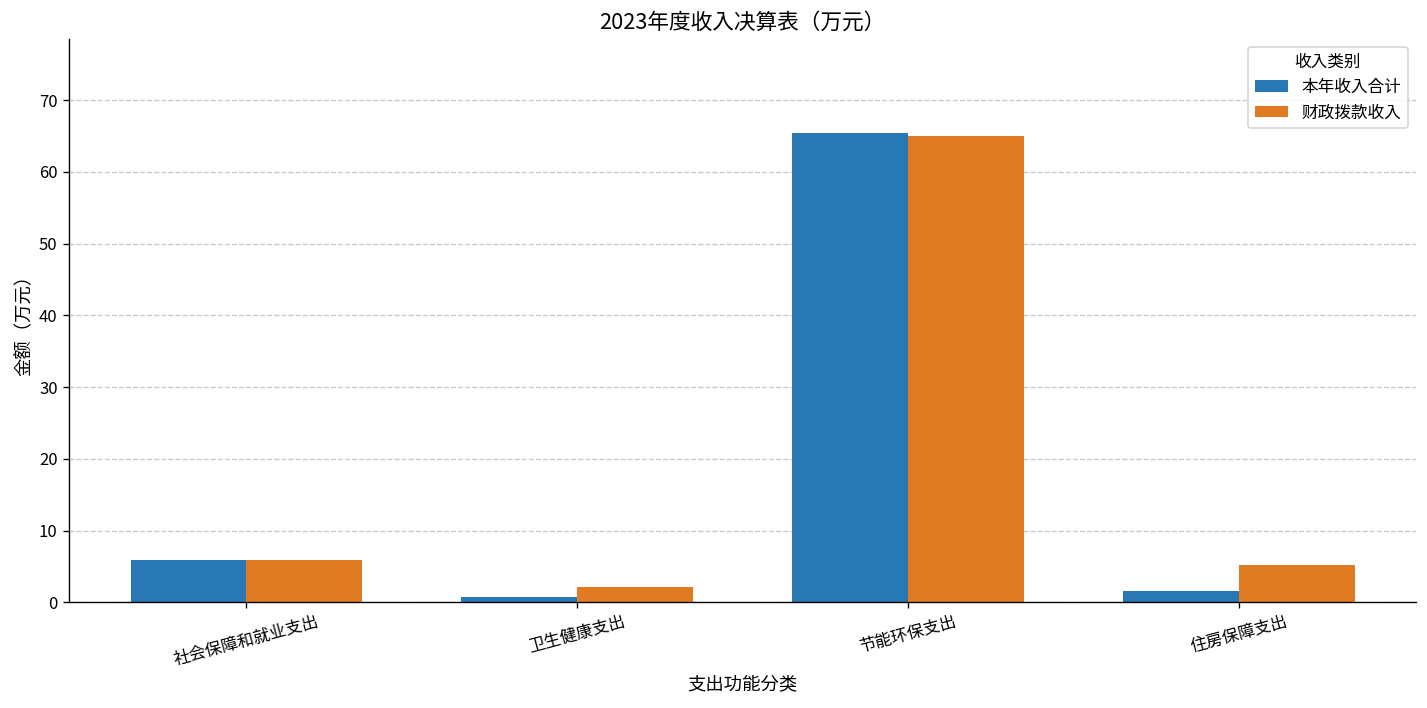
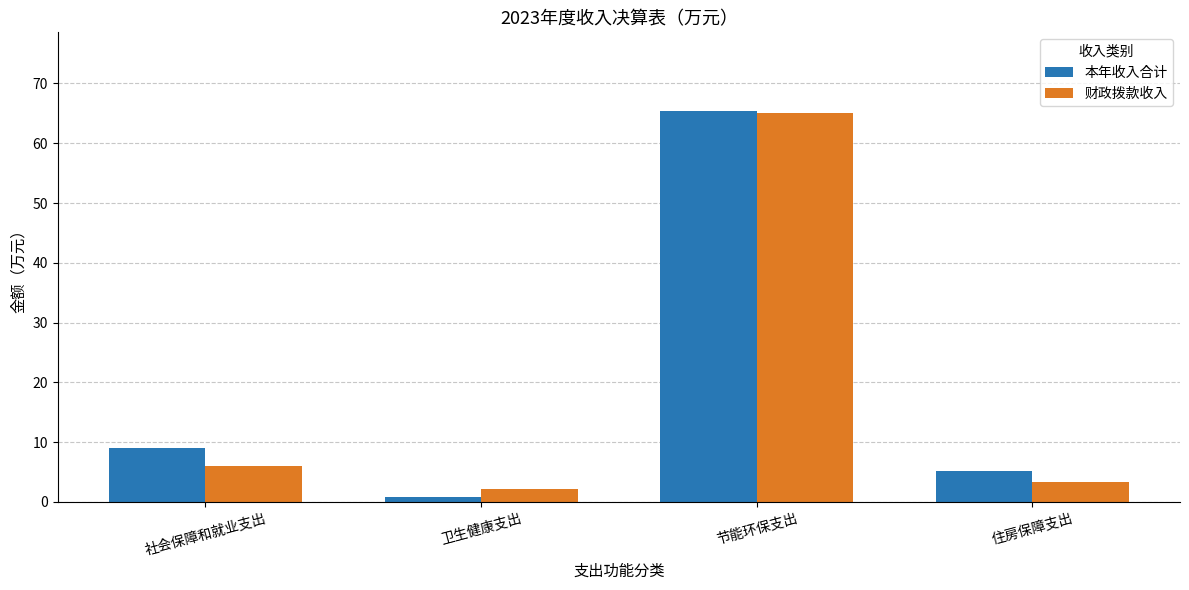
  {
    "本年收入合计": {
-     "社会保障和就业支出": 6,
+     "社会保障和就业支出": 9,
      "卫生健康支出": 1,
      "节能环保支出": 65,
-     "住房保障支出": 2
+     "住房保障支出": 5
    },
    "财政拨款收入": {
      "社会保障和就业支出": 6,
      "卫生健康支出": 2,
      "节能环保支出": 65,
-     "住房保障支出": 5
+     "住房保障支出": 3
    }
  }
